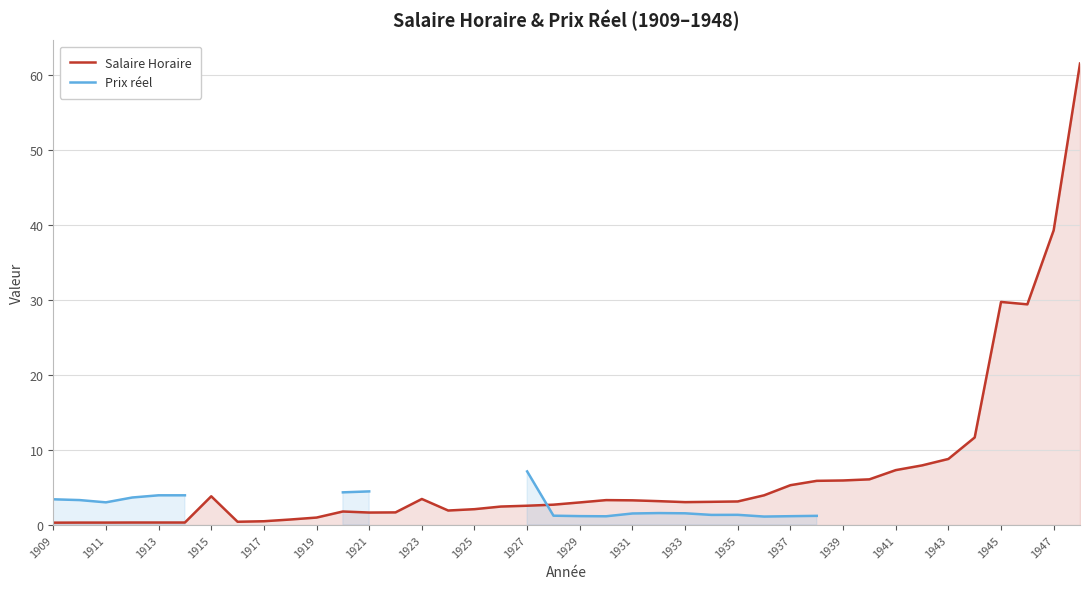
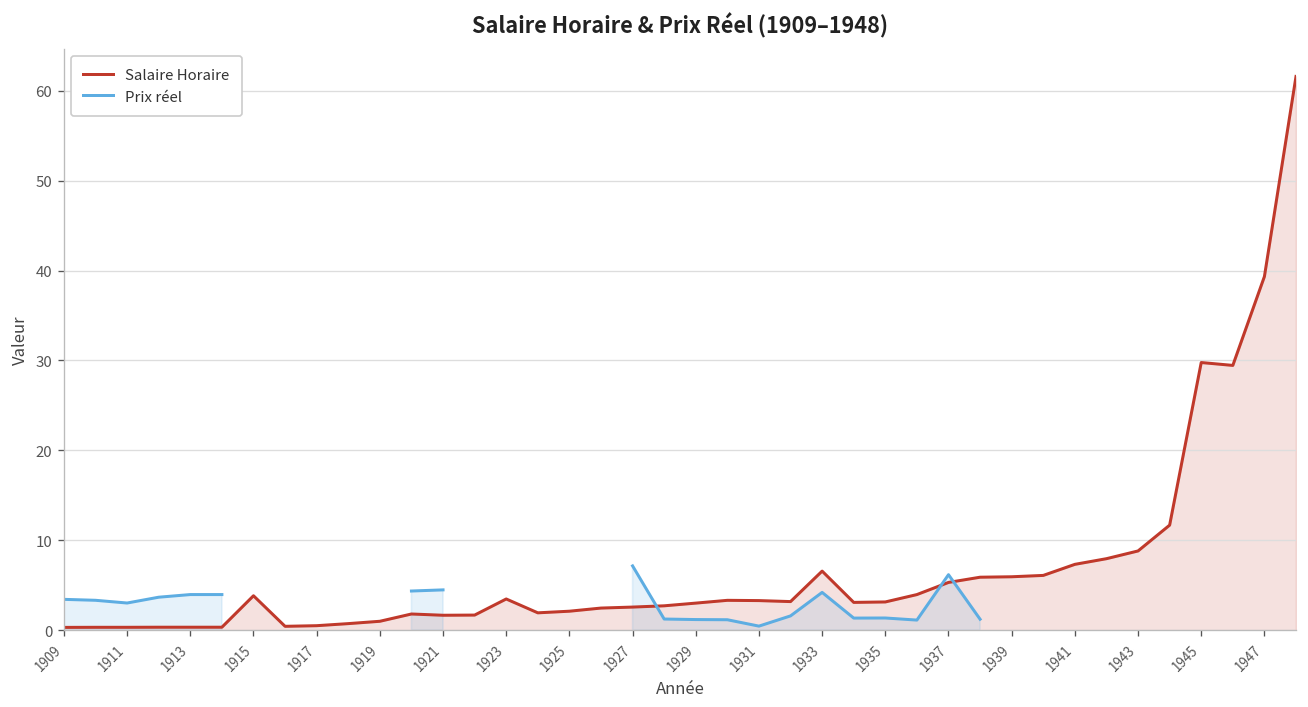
  {
    "Salaire Horaire": {
      "1909": 0,
      "1911": 0,
      "1913": 0,
      "1915": 4,
      "1917": 1,
      "1919": 1,
      "1921": 2,
      "1923": 3,
      "1925": 2,
      "1927": 3,
      "1929": 3,
      "1931": 3,
-     "1933": 3,
+     "1933": 7,
      "1935": 3,
      "1937": 5,
      "1939": 6,
      "1941": 7,
      "1943": 9,
      "1945": 30,
      "1947": 39
    },
    "Prix réel": {
      "1909": 3,
      "1911": 3,
      "1913": 4,
      "1921": 4,
      "1927": 7,
      "1929": 1,
-     "1931": 2,
-     "1933": 2,
+     "1931": 0,
+     "1933": 4,
      "1935": 1,
-     "1937": 1
+     "1937": 6
    }
  }
